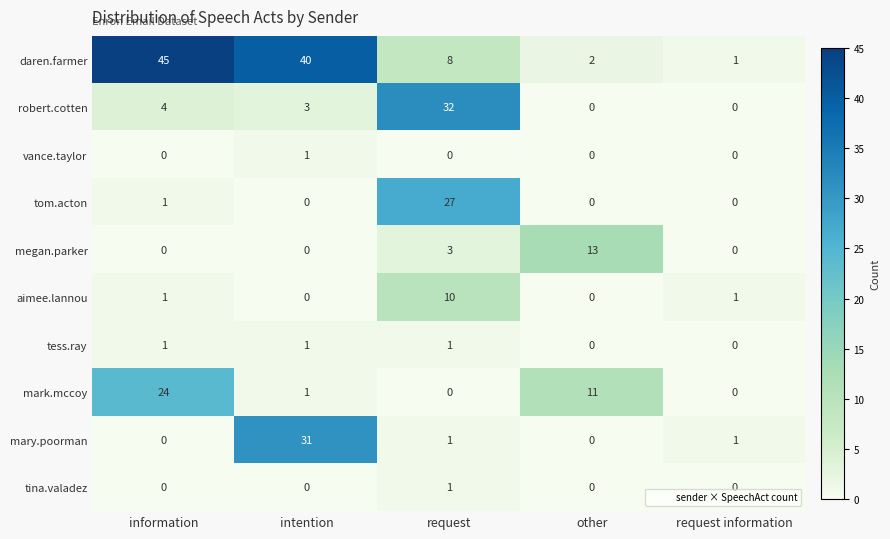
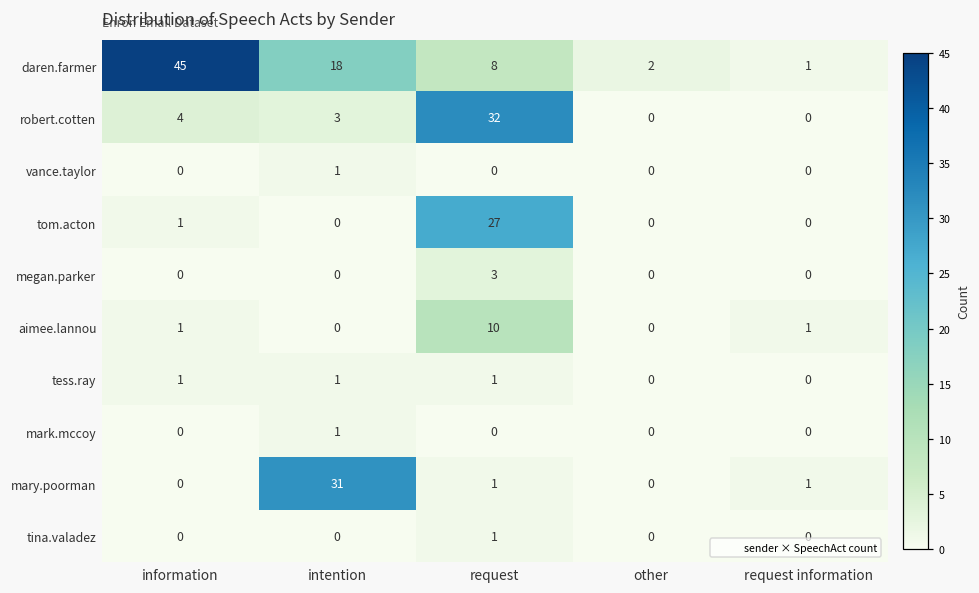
  {
    "daren.farmer": {
      "information": 45,
-     "intention": 40,
+     "intention": 18,
      "request": 8,
      "other": 2,
      "request information": 1
    },
    "robert.cotten": {
      "information": 4,
      "intention": 3,
      "request": 32,
      "other": 0,
      "request information": 0
    },
    "vance.taylor": {
      "information": 0,
      "intention": 1,
      "request": 0,
      "other": 0,
      "request information": 0
    },
    "tom.acton": {
      "information": 1,
      "intention": 0,
      "request": 27,
      "other": 0,
      "request information": 0
    },
    "megan.parker": {
      "information": 0,
      "intention": 0,
      "request": 3,
-     "other": 13,
+     "other": 0,
      "request information": 0
    },
    "aimee.lannou": {
      "information": 1,
      "intention": 0,
      "request": 10,
      "other": 0,
      "request information": 1
    },
    "tess.ray": {
      "information": 1,
      "intention": 1,
      "request": 1,
      "other": 0,
      "request information": 0
    },
    "mark.mccoy": {
-     "information": 24,
+     "information": 0,
      "intention": 1,
      "request": 0,
-     "other": 11,
+     "other": 0,
      "request information": 0
    },
    "mary.poorman": {
      "information": 0,
      "intention": 31,
      "request": 1,
      "other": 0,
      "request information": 1
    },
    "tina.valadez": {
      "information": 0,
      "intention": 0,
      "request": 1,
      "other": 0
    }
  }
